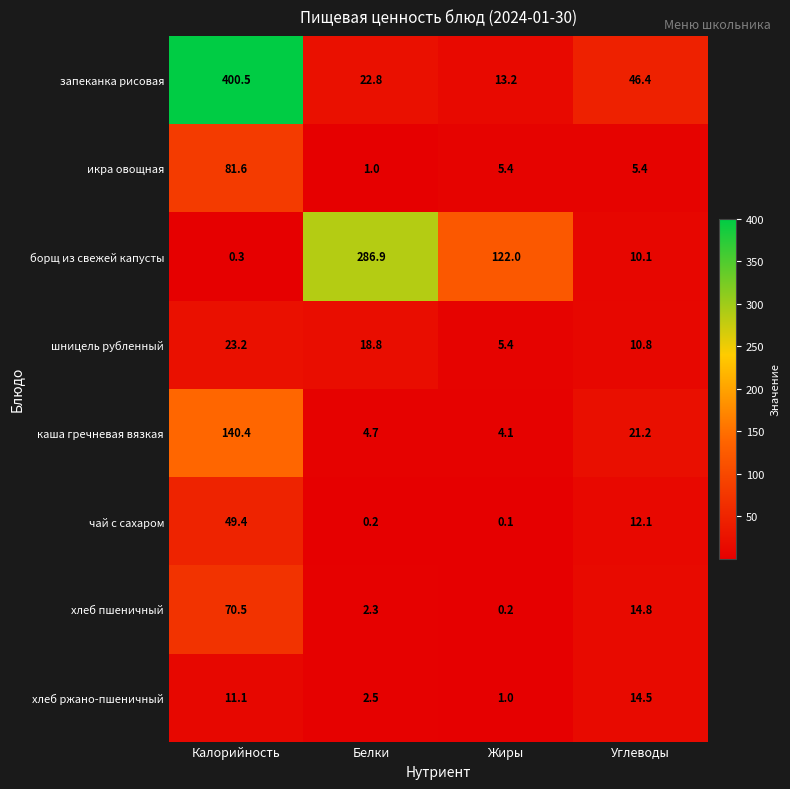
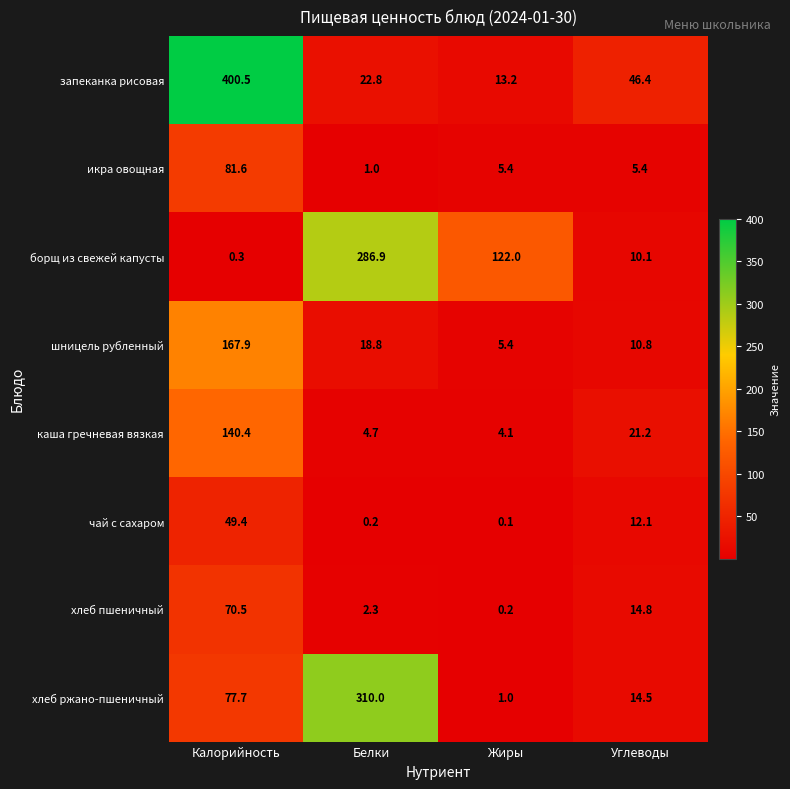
  {
    "запеканка рисовая": {
      "Калорийность": 400.5,
      "Белки": 22.8,
      "Жиры": 13.2,
      "Углеводы": 46.4
    },
    "икра овощная": {
      "Калорийность": 81.6,
      "Белки": 1.0,
      "Жиры": 5.4,
      "Углеводы": 5.4
    },
    "борщ из свежей капусты": {
      "Калорийность": 0.3,
      "Белки": 286.9,
      "Жиры": 122.0,
      "Углеводы": 10.1
    },
    "шницель рубленный": {
-     "Калорийность": 23.2,
+     "Калорийность": 167.9,
      "Белки": 18.8,
      "Жиры": 5.4,
      "Углеводы": 10.8
    },
    "каша гречневая вязкая": {
      "Калорийность": 140.4,
      "Белки": 4.7,
      "Жиры": 4.1,
      "Углеводы": 21.2
    },
    "чай с сахаром": {
      "Калорийность": 49.4,
      "Белки": 0.2,
      "Жиры": 0.1,
      "Углеводы": 12.1
    },
    "хлеб пшеничный": {
      "Калорийность": 70.5,
      "Белки": 2.3,
      "Жиры": 0.2,
      "Углеводы": 14.8
    },
    "хлеб ржано-пшеничный": {
-     "Калорийность": 11.1,
-     "Белки": 2.5,
+     "Калорийность": 77.7,
+     "Белки": 310.0,
      "Жиры": 1.0,
      "Углеводы": 14.5
    }
  }
